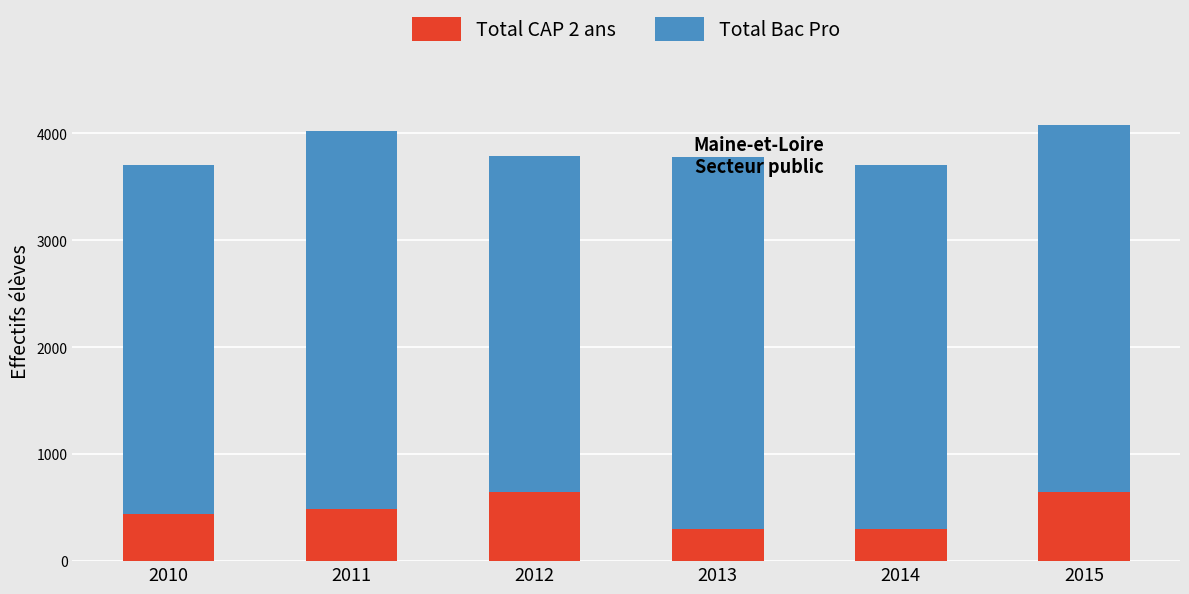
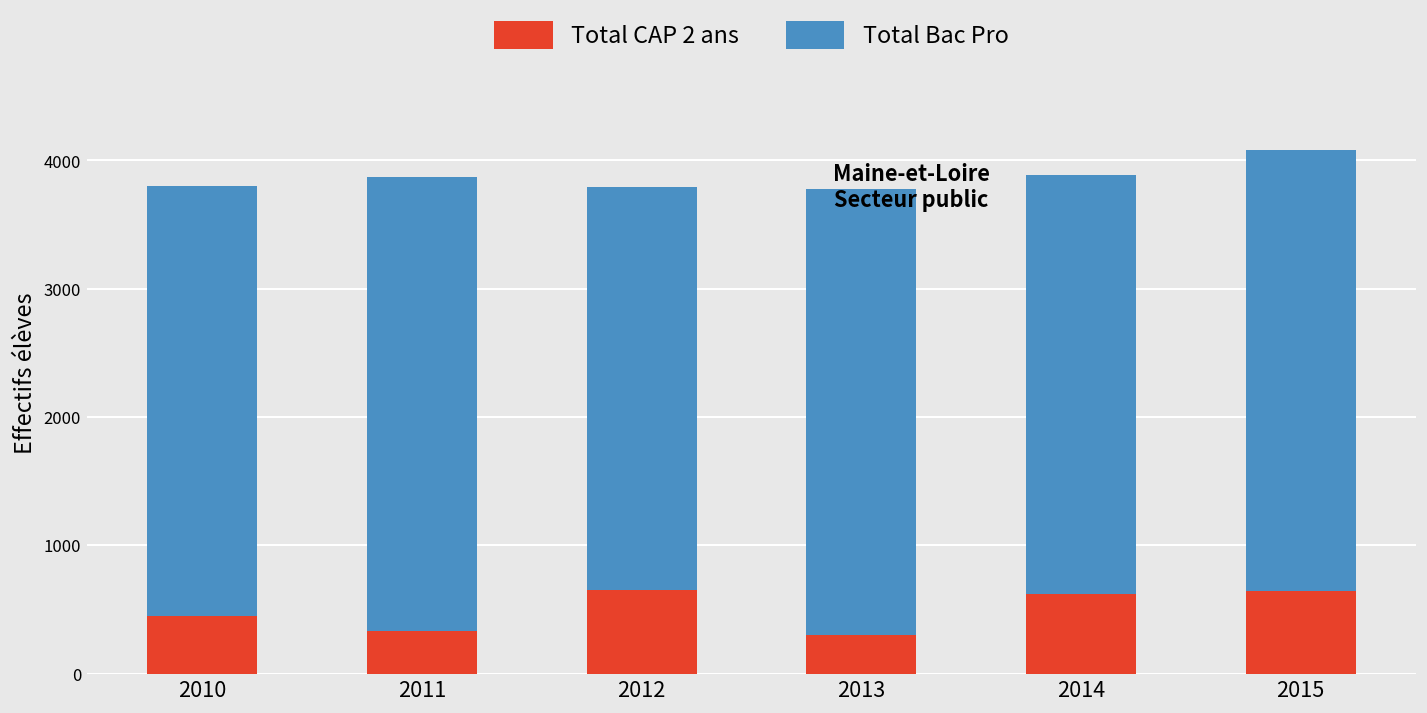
  {
    "Total CAP 2 ans": {
      "2010": 450,
-     "2011": 480,
+     "2011": 330,
      "2012": 650,
      "2013": 300,
-     "2014": 300,
+     "2014": 620,
      "2015": 640
    },
    "Total Bac Pro": {
-     "2010": 3260,
+     "2010": 3350,
      "2011": 3540,
      "2012": 3140,
      "2013": 3480,
-     "2014": 3400,
+     "2014": 3260,
      "2015": 3440
    }
  }
